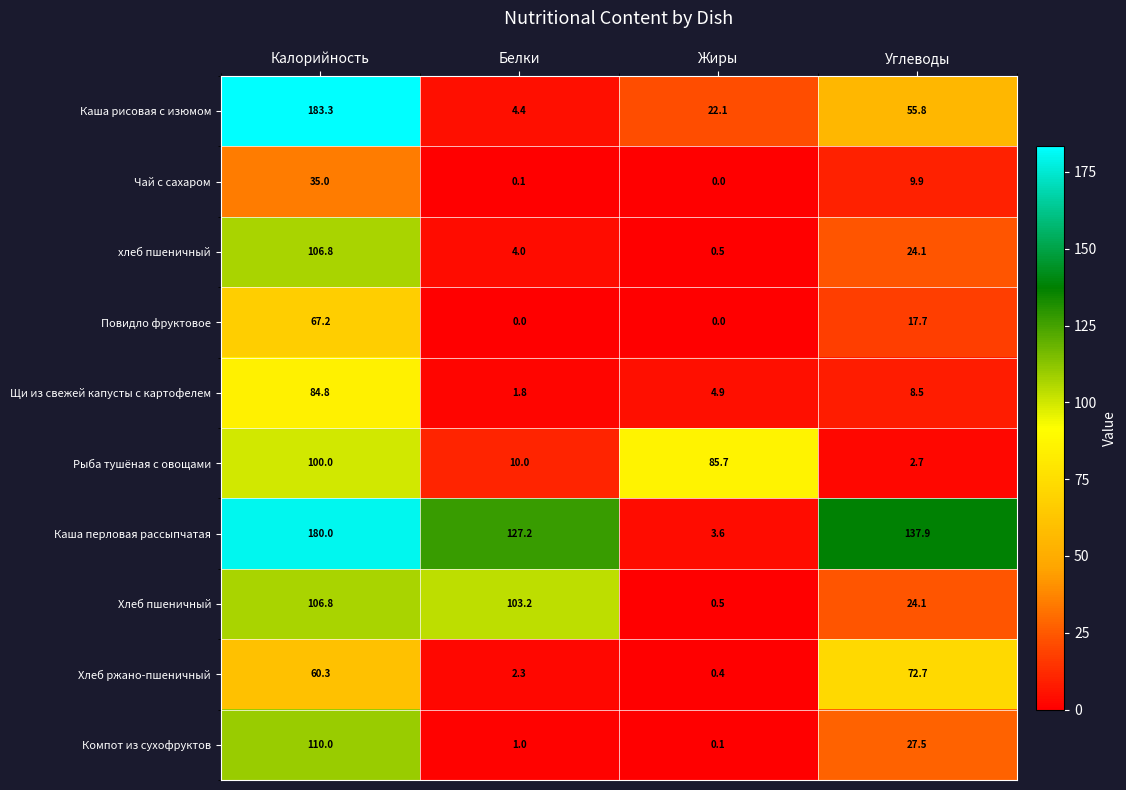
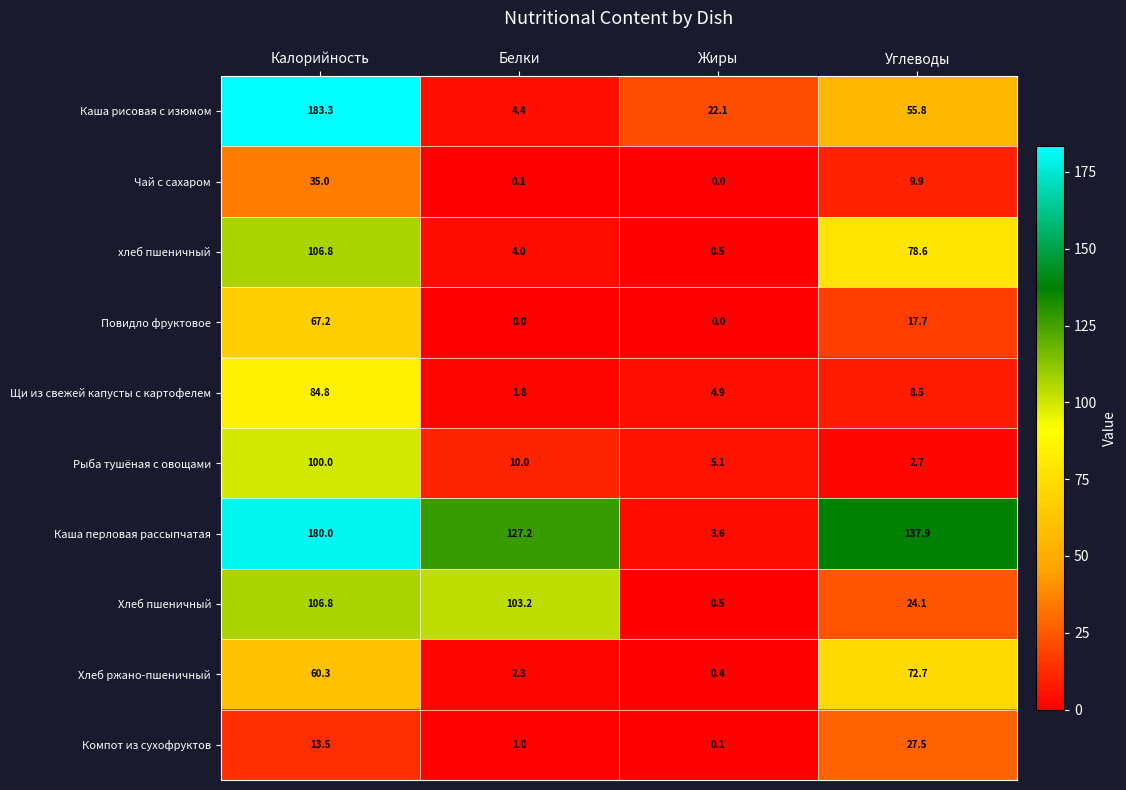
  {
    "Каша рисовая с изюмом": {
      "Калорийность": 183.3,
      "Белки": 4.4,
      "Жиры": 22.1,
      "Углеводы": 55.8
    },
    "Чай с сахаром": {
      "Калорийность": 35.0,
      "Белки": 0.1,
      "Жиры": 0.0,
      "Углеводы": 9.9
    },
    "хлеб пшеничный": {
      "Калорийность": 106.8,
      "Белки": 4.0,
      "Жиры": 0.5,
-     "Углеводы": 24.1
+     "Углеводы": 78.6
    },
    "Повидло фруктовое": {
      "Калорийность": 67.2,
      "Белки": 0.0,
      "Жиры": 0.0,
      "Углеводы": 17.7
    },
    "Щи из свежей капусты с картофелем": {
      "Калорийность": 84.8,
      "Белки": 1.8,
      "Жиры": 4.9,
      "Углеводы": 8.5
    },
    "Рыба тушёная с овощами": {
      "Калорийность": 100.0,
      "Белки": 10.0,
-     "Жиры": 85.7,
+     "Жиры": 5.1,
      "Углеводы": 2.7
    },
    "Каша перловая рассыпчатая": {
      "Калорийность": 180.0,
      "Белки": 127.2,
      "Жиры": 3.6,
      "Углеводы": 137.9
    },
    "Хлеб пшеничный": {
      "Калорийность": 106.8,
      "Белки": 103.2,
      "Жиры": 0.5,
      "Углеводы": 24.1
    },
    "Хлеб ржано-пшеничный": {
      "Калорийность": 60.3,
      "Белки": 2.3,
      "Жиры": 0.4,
      "Углеводы": 72.7
    },
    "Компот из сухофруктов": {
-     "Калорийность": 110.0,
+     "Калорийность": 13.5,
      "Белки": 1.0,
      "Жиры": 0.1,
      "Углеводы": 27.5
    }
  }
